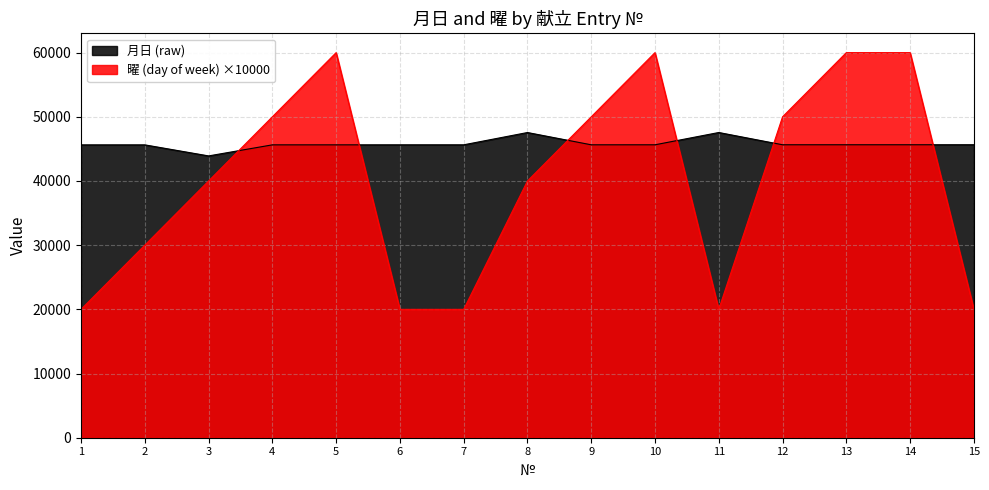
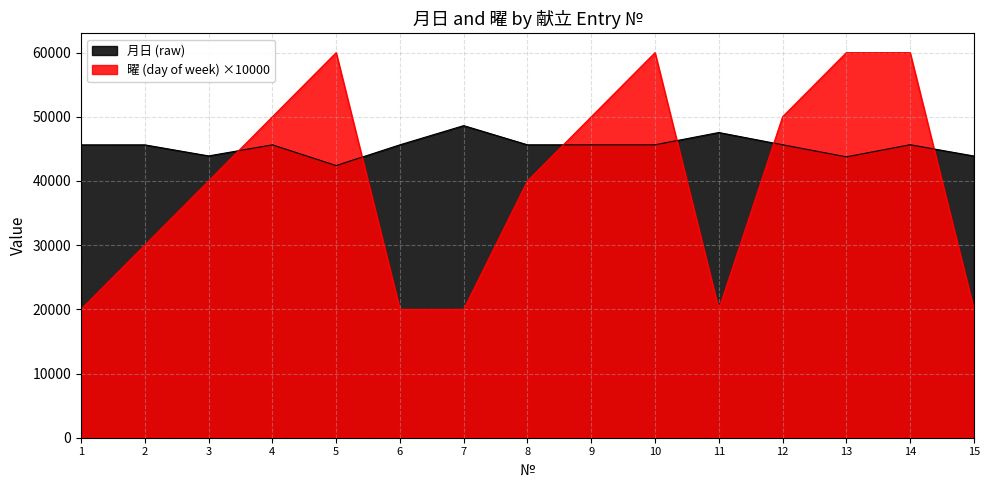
  {
    "月日 (raw)": {
      "1": 46000,
      "2": 46000,
      "3": 44000,
      "4": 46000,
-     "5": 46000,
+     "5": 42000,
      "6": 46000,
-     "7": 46000,
-     "8": 48000,
+     "7": 49000,
+     "8": 46000,
      "9": 46000,
      "10": 46000,
      "11": 48000,
      "12": 46000,
-     "13": 46000,
+     "13": 44000,
      "14": 46000,
-     "15": 46000
+     "15": 44000
    },
    "曜 (day of week) ×10000": {
      "1": 20000,
      "2": 30000,
      "3": 40000,
      "4": 50000,
      "5": 60000,
      "6": 20000,
      "7": 20000,
      "8": 40000,
      "9": 50000,
      "10": 60000,
      "11": 20000,
      "12": 50000,
      "13": 60000,
      "14": 60000,
      "15": 20000
    }
  }
